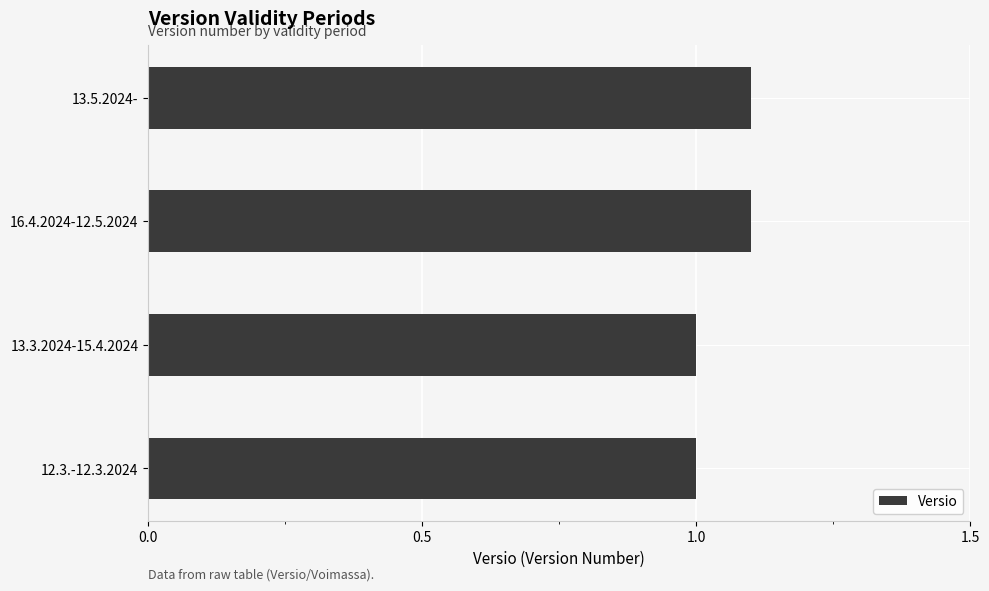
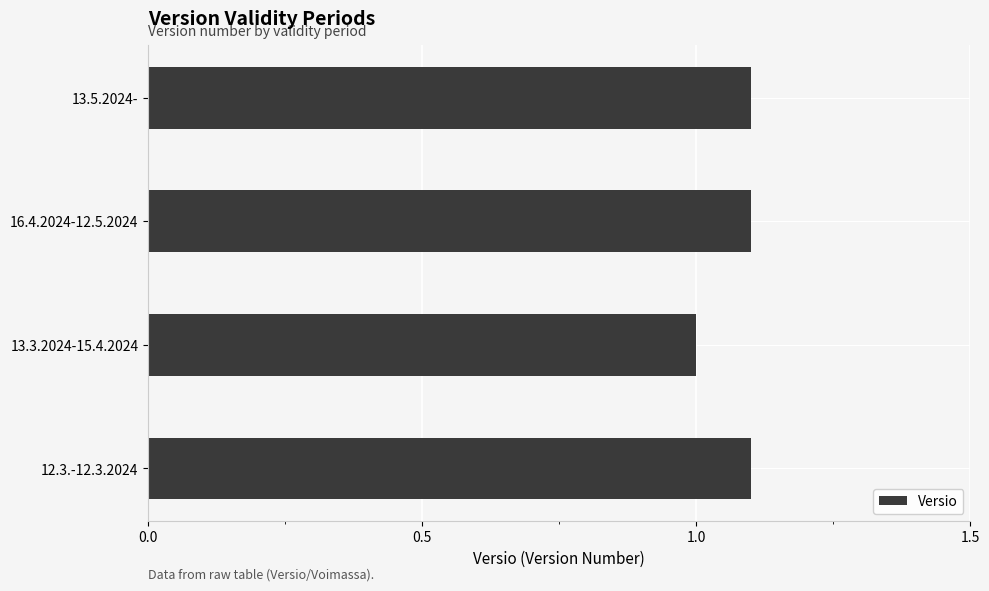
  {
    "13.5.2024-": 1.1,
    "16.4.2024-12.5.2024": 1.1,
    "13.3.2024-15.4.2024": 1.0,
-   "12.3.-12.3.2024": 1.0
+   "12.3.-12.3.2024": 1.1
  }
